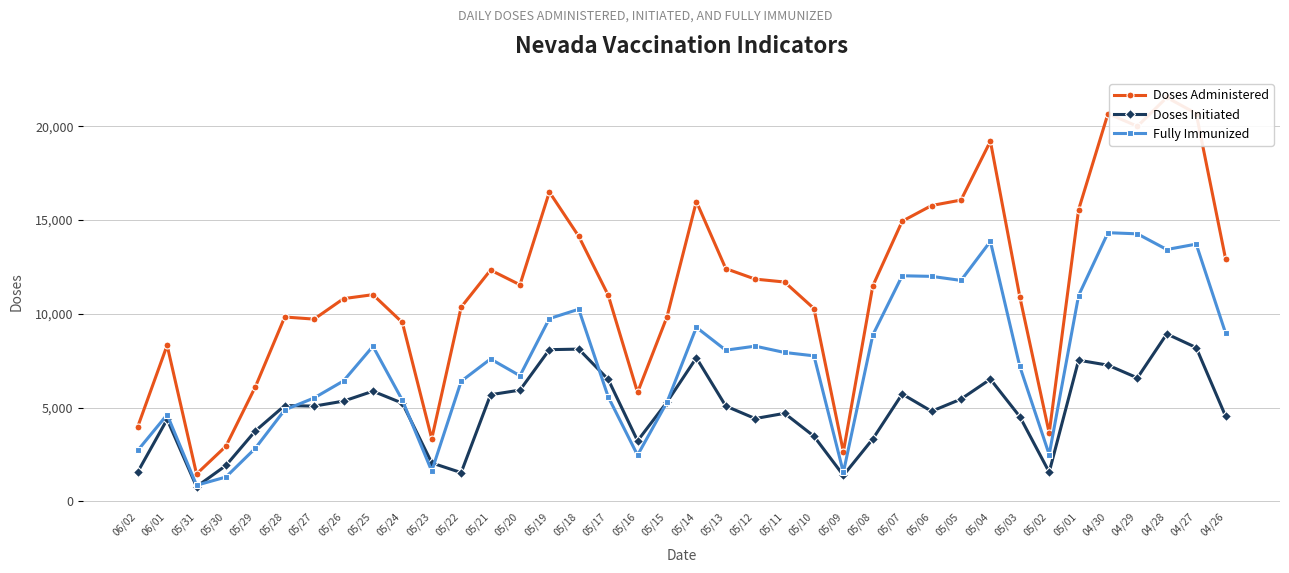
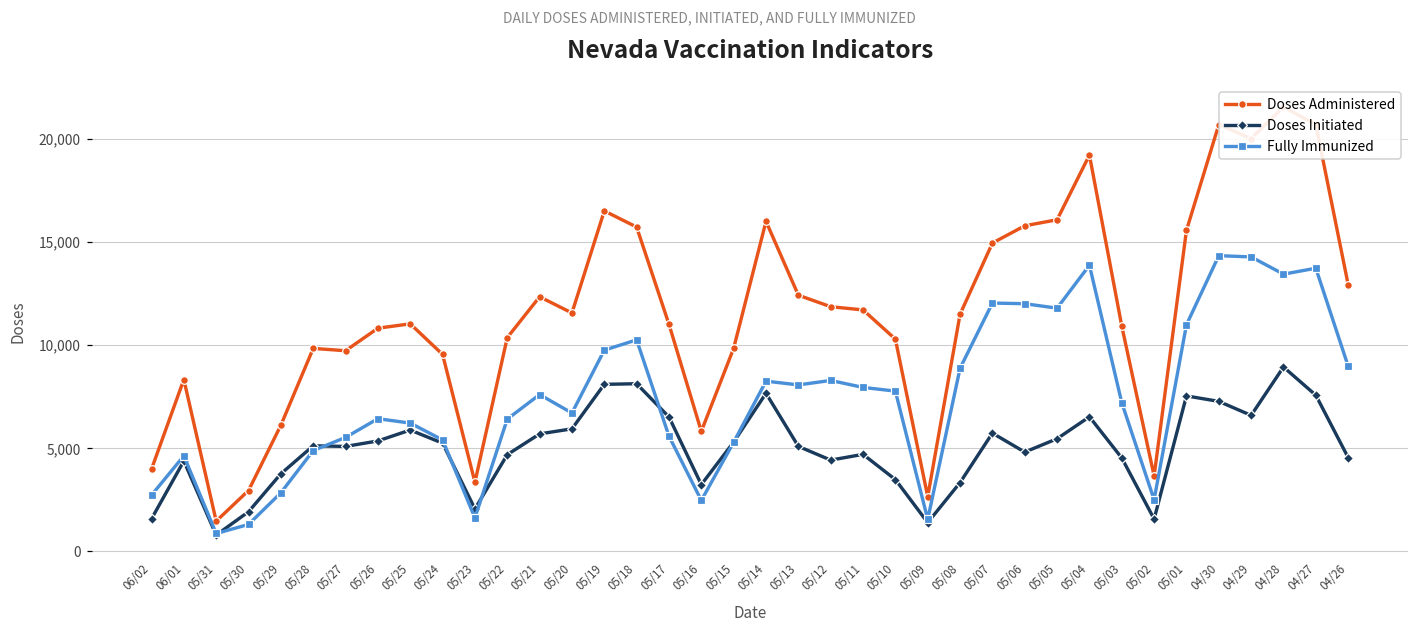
  {
    "Doses Administered": {
      "06/02": "4,000",
      "06/01": "8,300",
      "05/31": "1,500",
      "05/30": "2,900",
      "05/29": "6,100",
      "05/28": "9,800",
      "05/27": "9,700",
      "05/26": "10,800",
      "05/25": "11,000",
      "05/24": "9,500",
      "05/23": "3,300",
      "05/22": "10,400",
      "05/21": "12,300",
      "05/20": "11,500",
      "05/19": "16,500",
-     "05/18": "14,100",
+     "05/18": "15,700",
      "05/17": "11,000",
      "05/16": "5,800",
      "05/15": "9,800",
      "05/14": "16,000",
      "05/13": "12,400",
      "05/12": "11,900",
      "05/11": "11,700",
      "05/10": "10,300",
      "05/09": "2,600",
      "05/08": "11,500",
      "05/07": "14,900",
      "05/06": "15,800",
      "05/05": "16,100",
      "05/04": "19,200",
      "05/03": "10,900",
      "05/02": "3,600",
      "05/01": "15,600",
      "04/30": "20,700",
      "04/26": "12,900"
    },
    "Doses Initiated": {
      "06/02": "1,600",
      "06/01": "4,400",
      "05/30": "1,900",
      "05/29": "3,800",
      "05/28": "5,100",
      "05/27": "5,100",
      "05/26": "5,300",
      "05/25": "5,900",
      "05/24": "5,200",
      "05/23": "2,000",
-     "05/22": "1,500",
+     "05/22": "4,700",
      "05/21": "5,700",
      "05/20": "5,900",
      "05/19": "8,100",
      "05/18": "8,100",
      "05/17": "6,500",
      "05/16": "3,200",
      "05/14": "7,700",
      "05/13": "5,100",
      "05/12": "4,400",
      "05/11": "4,700",
      "05/10": "3,500",
      "05/09": "1,400",
      "05/08": "3,300",
      "05/07": "5,700",
      "05/06": "4,800",
      "05/05": "5,500",
      "05/04": "6,500",
      "05/03": "4,500",
      "05/02": "1,600",
      "05/01": "7,500",
      "04/30": "7,300",
      "04/29": "6,600",
      "04/28": "8,900",
-     "04/27": "8,200",
+     "04/27": "7,600",
      "04/26": "4,500"
    },
    "Fully Immunized": {
      "06/02": "2,700",
      "06/01": "4,600",
      "05/30": "1,300",
      "05/29": "2,800",
      "05/28": "4,900",
      "05/27": "5,500",
      "05/26": "6,400",
-     "05/25": "8,300",
+     "05/25": "6,200",
      "05/24": "5,400",
      "05/23": "1,600",
      "05/22": "6,400",
      "05/21": "7,600",
      "05/20": "6,700",
      "05/19": "9,700",
      "05/18": "10,200",
      "05/17": "5,600",
      "05/16": "2,500",
-     "05/14": "9,300",
+     "05/14": "8,200",
      "05/13": "8,100",
      "05/12": "8,300",
      "05/11": "7,900",
      "05/10": "7,800",
      "05/09": "1,500",
      "05/08": "8,900",
      "05/07": "12,000",
      "05/06": "12,000",
      "05/05": "11,800",
      "05/04": "13,900",
      "05/03": "7,200",
      "05/02": "2,500",
      "05/01": "11,000",
      "04/30": "14,300",
      "04/29": "14,300",
      "04/28": "13,400",
      "04/27": "13,700",
      "04/26": "9,000"
    }
  }
